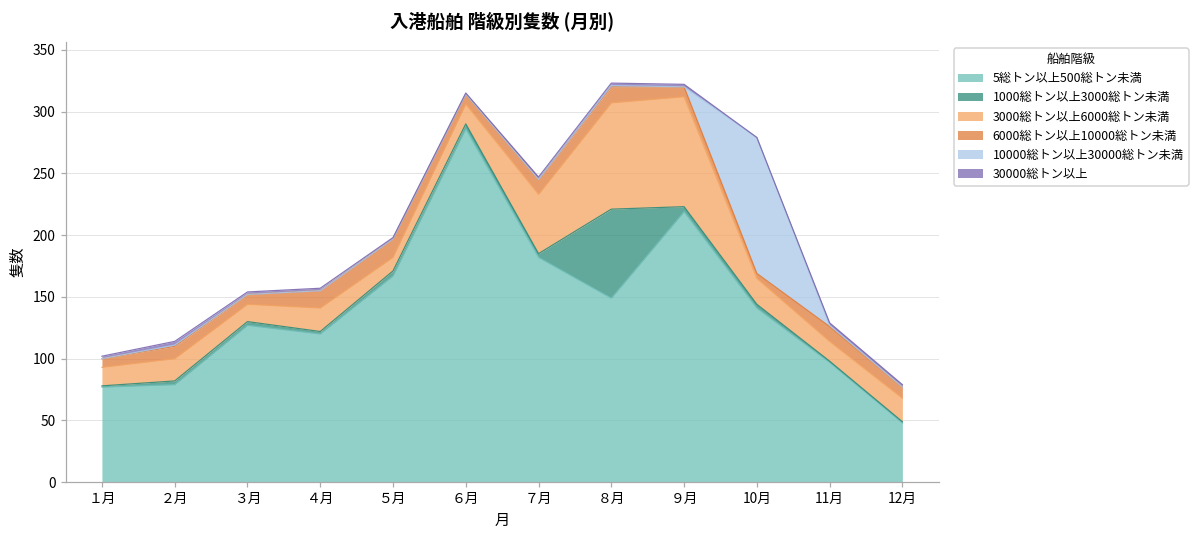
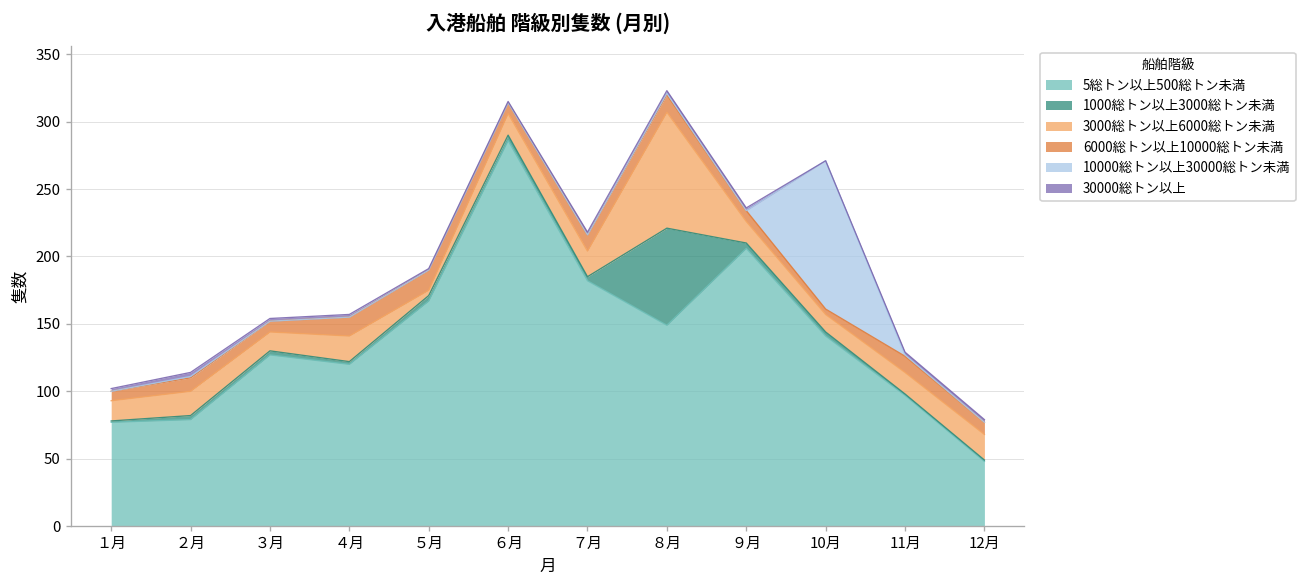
  {
    "5総トン以上500総トン未満": {
      "２月": 79,
      "３月": 127,
      "５月": 167,
      "６月": 286,
      "７月": 182,
      "８月": 149,
-     "９月": 219,
+     "９月": 206,
      "10月": 141
    },
    "1000総トン以上3000総トン未満": {
      "２月": 3,
      "３月": 3,
      "５月": 4,
      "６月": 4,
      "７月": 3,
      "８月": 72,
      "９月": 4,
      "10月": 3
    },
    "3000総トン以上6000総トン未満": {
      "１月": 15,
      "２月": 18,
      "３月": 14,
      "４月": 19,
-     "５月": 11,
+     "５月": 4,
      "６月": 16,
-     "７月": 48,
+     "７月": 19,
      "８月": 86,
-     "９月": 89,
-     "10月": 21,
+     "９月": 16,
+     "10月": 13,
      "11月": 16,
      "12月": 19
    },
    "6000総トン以上10000総トン未満": {
      "10月": 4
    },
    "30000総トン以上": {
      "２月": 3
    }
  }
